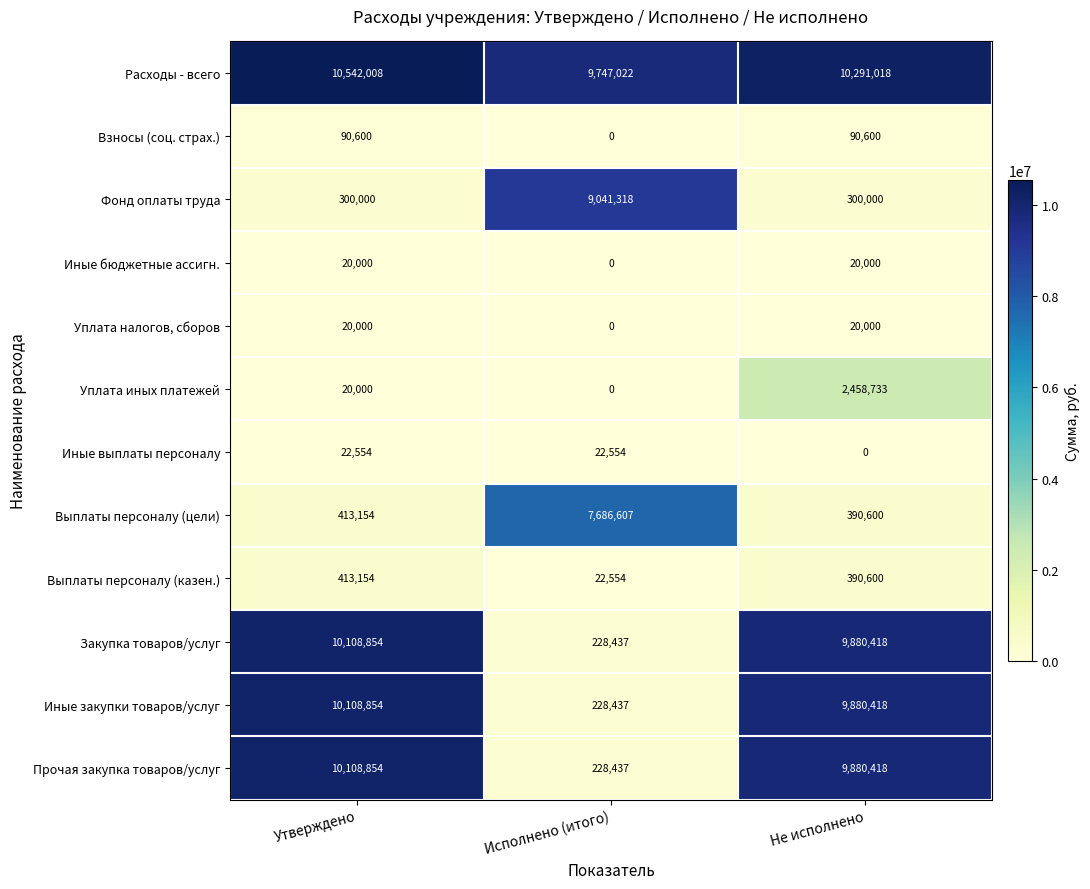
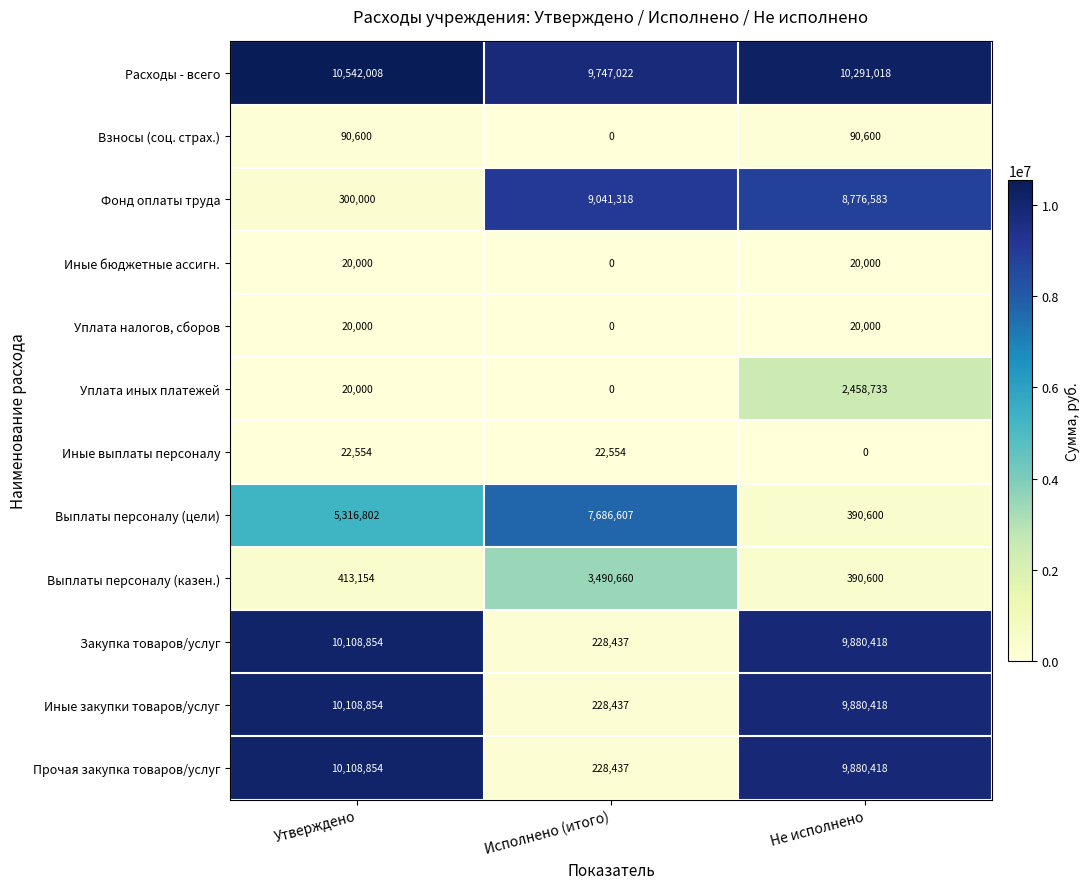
  {
    "Расходы - всего": {
      "Утверждено": "10,542,008",
      "Исполнено (итого)": "9,747,022",
      "Не исполнено": "10,291,018"
    },
    "Взносы (соц. страх.)": {
      "Утверждено": "90,600",
      "Исполнено (итого)": "0",
      "Не исполнено": "90,600"
    },
    "Фонд оплаты труда": {
      "Утверждено": "300,000",
      "Исполнено (итого)": "9,041,318",
-     "Не исполнено": "300,000"
+     "Не исполнено": "8,776,583"
    },
    "Иные бюджетные ассигн.": {
      "Утверждено": "20,000",
      "Исполнено (итого)": "0",
      "Не исполнено": "20,000"
    },
    "Уплата налогов, сборов": {
      "Утверждено": "20,000",
      "Исполнено (итого)": "0",
      "Не исполнено": "20,000"
    },
    "Уплата иных платежей": {
      "Утверждено": "20,000",
      "Исполнено (итого)": "0",
      "Не исполнено": "2,458,733"
    },
    "Иные выплаты персоналу": {
      "Утверждено": "22,554",
      "Исполнено (итого)": "22,554",
      "Не исполнено": "0"
    },
    "Выплаты персоналу (цели)": {
-     "Утверждено": "413,154",
+     "Утверждено": "5,316,802",
      "Исполнено (итого)": "7,686,607",
      "Не исполнено": "390,600"
    },
    "Выплаты персоналу (казен.)": {
      "Утверждено": "413,154",
-     "Исполнено (итого)": "22,554",
+     "Исполнено (итого)": "3,490,660",
      "Не исполнено": "390,600"
    },
    "Закупка товаров/услуг": {
      "Утверждено": "10,108,854",
      "Исполнено (итого)": "228,437",
      "Не исполнено": "9,880,418"
    },
    "Иные закупки товаров/услуг": {
      "Утверждено": "10,108,854",
      "Исполнено (итого)": "228,437",
      "Не исполнено": "9,880,418"
    },
    "Прочая закупка товаров/услуг": {
      "Утверждено": "10,108,854",
      "Исполнено (итого)": "228,437",
      "Не исполнено": "9,880,418"
    }
  }
